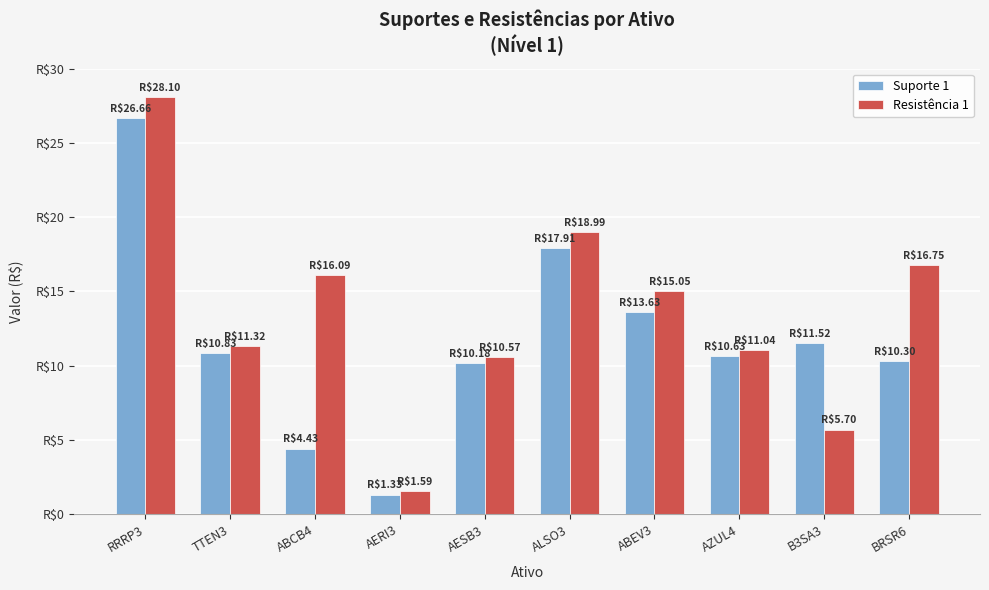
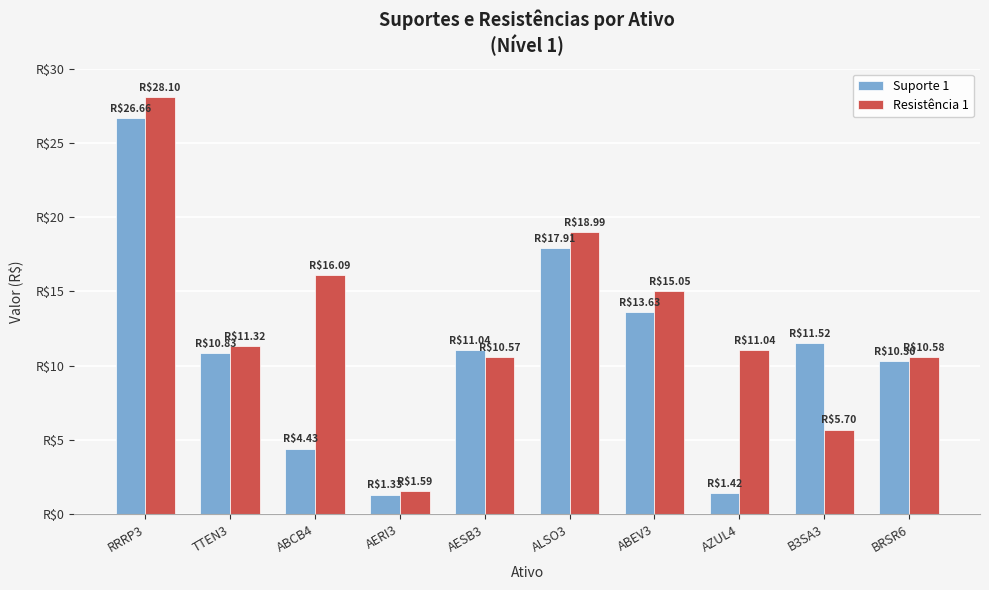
  {
    "Suporte 1": {
      "RRRP3": "$26.66",
      "TTEN3": "$10.83",
      "ABCB4": "$4.43",
      "AERI3": "$1.33",
-     "AESB3": "$10.18",
+     "AESB3": "$11.04",
      "ALSO3": "$17.91",
      "ABEV3": "$13.63",
-     "AZUL4": "$10.63",
+     "AZUL4": "$1.42",
      "B3SA3": "$11.52"
    },
    "Resistência 1": {
      "RRRP3": "$28.10",
      "TTEN3": "$11.32",
      "ABCB4": "$16.09",
      "AERI3": "$1.59",
      "AESB3": "$10.57",
      "ALSO3": "$18.99",
      "ABEV3": "$15.05",
      "AZUL4": "$11.04",
      "B3SA3": "$5.70",
-     "BRSR6": "$16.75"
+     "BRSR6": "$10.58"
    }
  }
